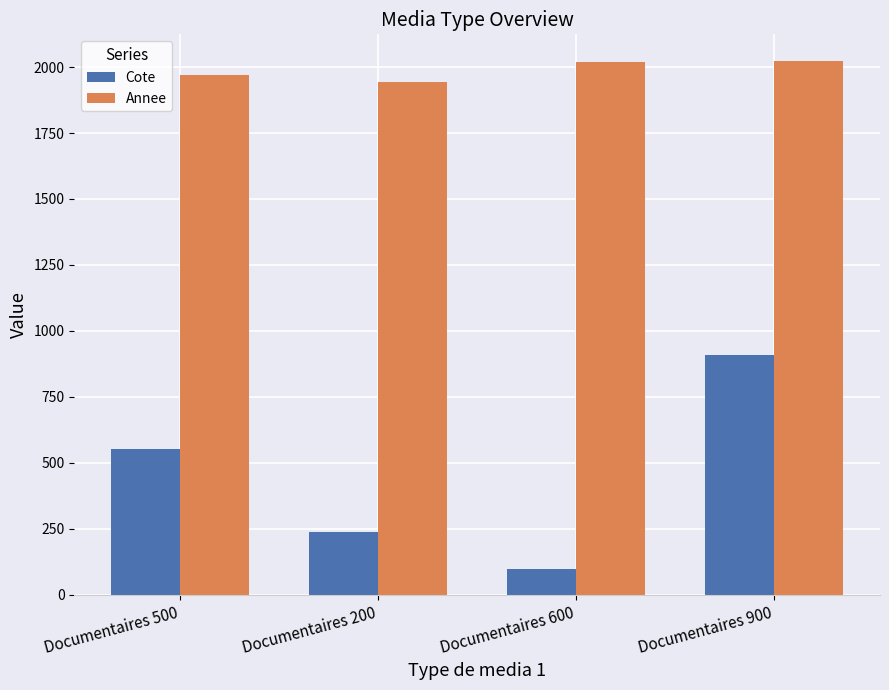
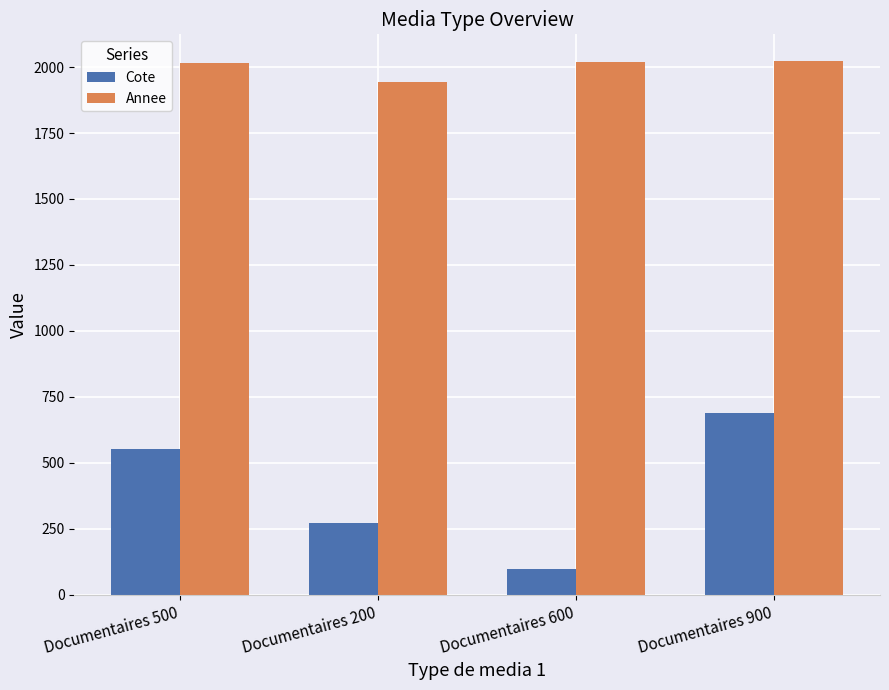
  {
    "Cote": {
      "Documentaires 500": 550,
-     "Documentaires 200": 240,
+     "Documentaires 200": 270,
      "Documentaires 600": 100,
-     "Documentaires 900": 910
+     "Documentaires 900": 690
    },
    "Annee": {
-     "Documentaires 500": 1970,
+     "Documentaires 500": 2010,
      "Documentaires 200": 1940,
      "Documentaires 600": 2020,
      "Documentaires 900": 2020
    }
  }
